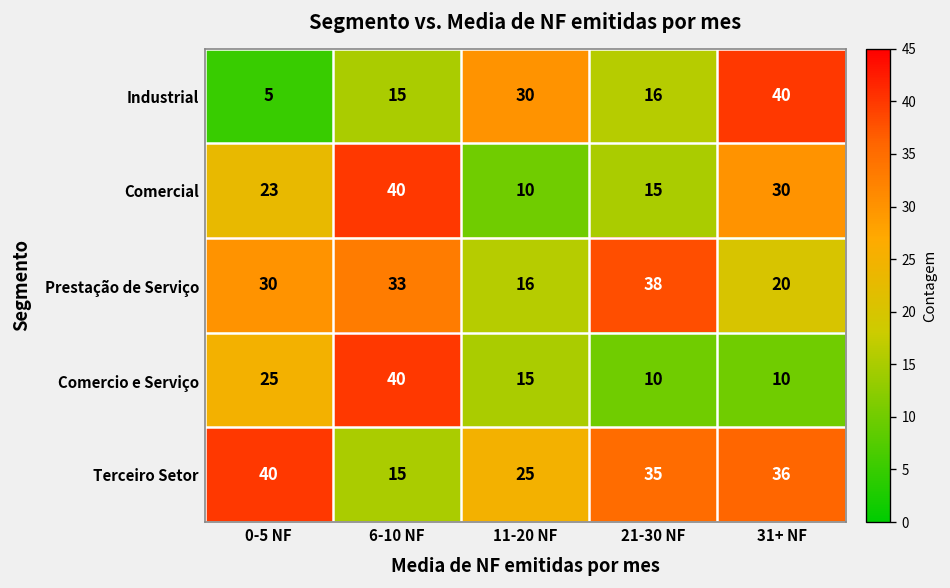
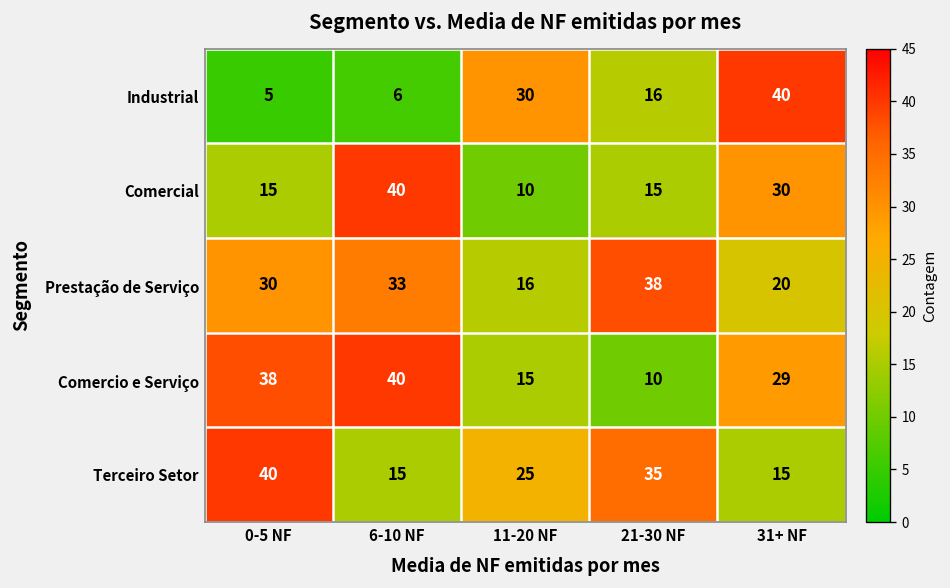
  {
    "Industrial": {
      "0-5 NF": 5,
-     "6-10 NF": 15,
+     "6-10 NF": 6,
      "11-20 NF": 30,
      "21-30 NF": 16,
      "31+ NF": 40
    },
    "Comercial": {
-     "0-5 NF": 23,
+     "0-5 NF": 15,
      "6-10 NF": 40,
      "11-20 NF": 10,
      "21-30 NF": 15,
      "31+ NF": 30
    },
    "Prestação de Serviço": {
      "0-5 NF": 30,
      "6-10 NF": 33,
      "11-20 NF": 16,
      "21-30 NF": 38,
      "31+ NF": 20
    },
    "Comercio e Serviço": {
-     "0-5 NF": 25,
+     "0-5 NF": 38,
      "6-10 NF": 40,
      "11-20 NF": 15,
      "21-30 NF": 10,
-     "31+ NF": 10
+     "31+ NF": 29
    },
    "Terceiro Setor": {
      "0-5 NF": 40,
      "6-10 NF": 15,
      "11-20 NF": 25,
      "21-30 NF": 35,
-     "31+ NF": 36
+     "31+ NF": 15
    }
  }
